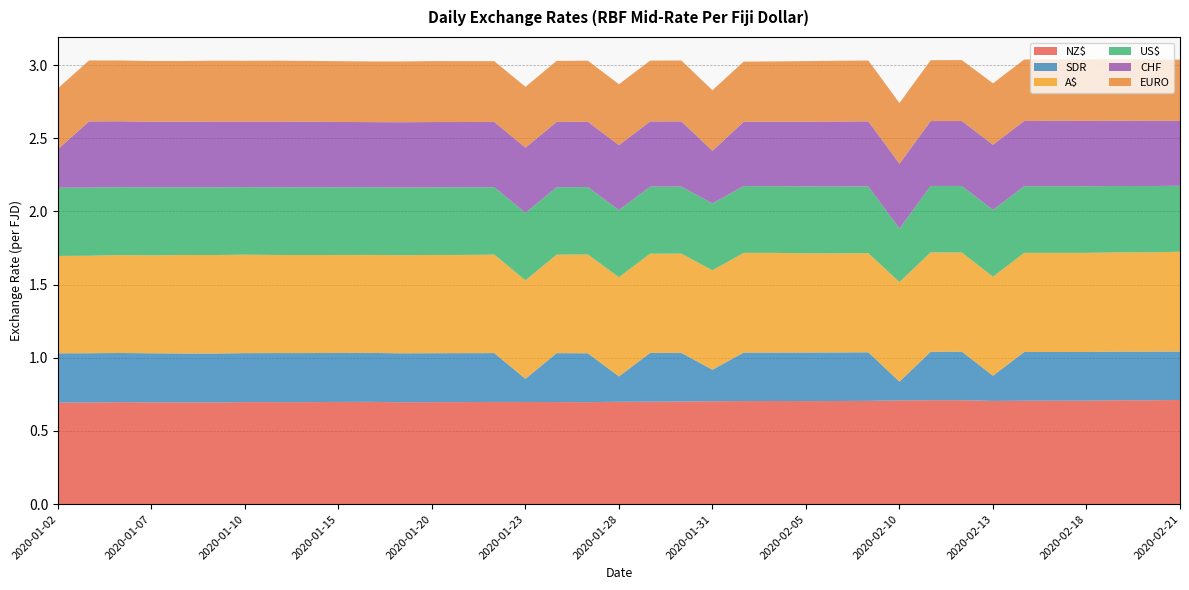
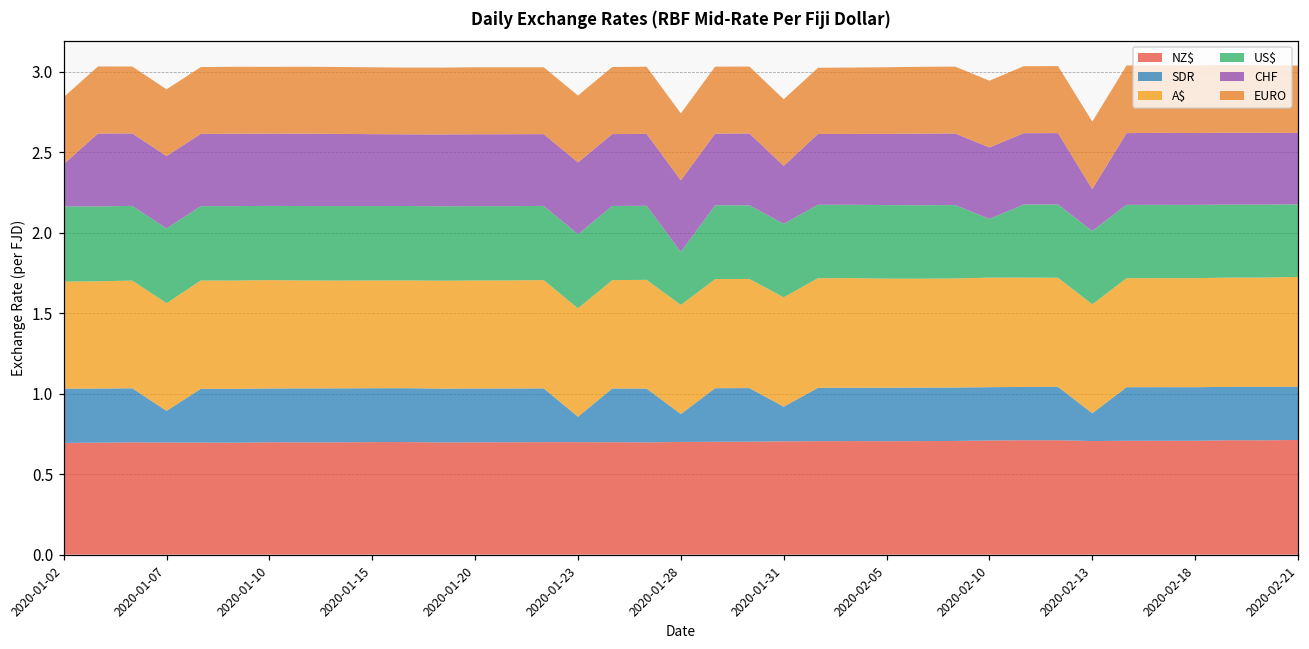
  {
    "SDR": {
      "2020-01-02": 0.34,
-     "2020-01-07": 0.34,
+     "2020-01-07": 0.20,
      "2020-01-10": 0.33,
      "2020-01-15": 0.33,
      "2020-01-20": 0.33,
      "2020-01-23": 0.16,
      "2020-01-28": 0.17,
      "2020-01-31": 0.22,
      "2020-02-05": 0.33,
-     "2020-02-10": 0.13,
+     "2020-02-10": 0.33,
      "2020-02-13": 0.17,
      "2020-02-18": 0.33,
      "2020-02-21": 0.33
    },
    "US$": {
      "2020-01-02": 0.47,
      "2020-01-07": 0.46,
      "2020-01-10": 0.46,
      "2020-01-15": 0.46,
      "2020-01-20": 0.46,
      "2020-01-23": 0.46,
-     "2020-01-28": 0.46,
+     "2020-01-28": 0.33,
      "2020-01-31": 0.46,
      "2020-02-05": 0.46,
      "2020-02-10": 0.37,
      "2020-02-13": 0.46,
      "2020-02-18": 0.46,
      "2020-02-21": 0.45
    },
    "CHF": {
      "2020-01-02": 0.26,
      "2020-01-07": 0.45,
      "2020-01-10": 0.45,
      "2020-01-15": 0.45,
      "2020-01-20": 0.45,
      "2020-01-23": 0.45,
      "2020-01-28": 0.44,
      "2020-01-31": 0.36,
      "2020-02-05": 0.44,
      "2020-02-10": 0.44,
-     "2020-02-13": 0.45,
+     "2020-02-13": 0.26,
      "2020-02-18": 0.45,
      "2020-02-21": 0.44
    }
  }
